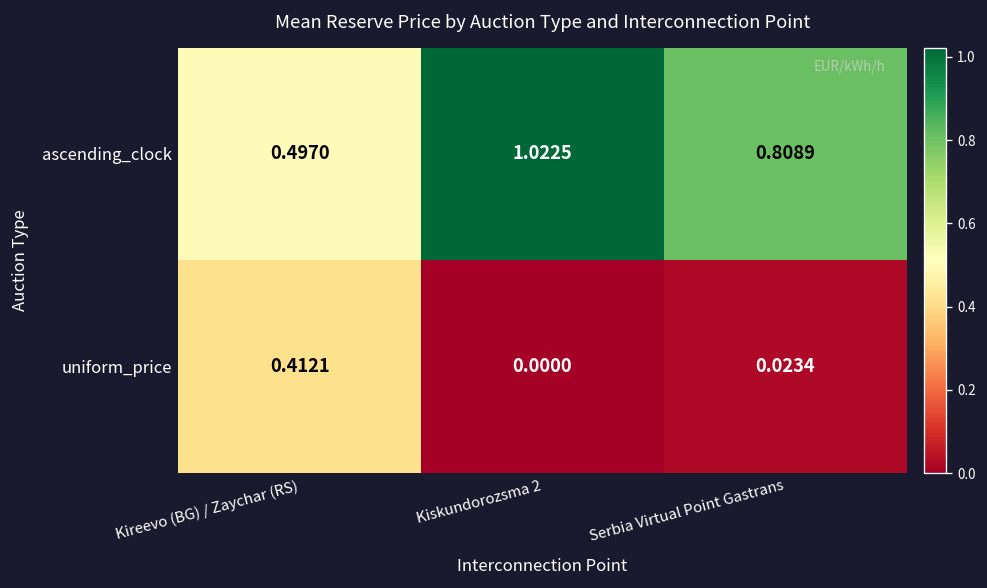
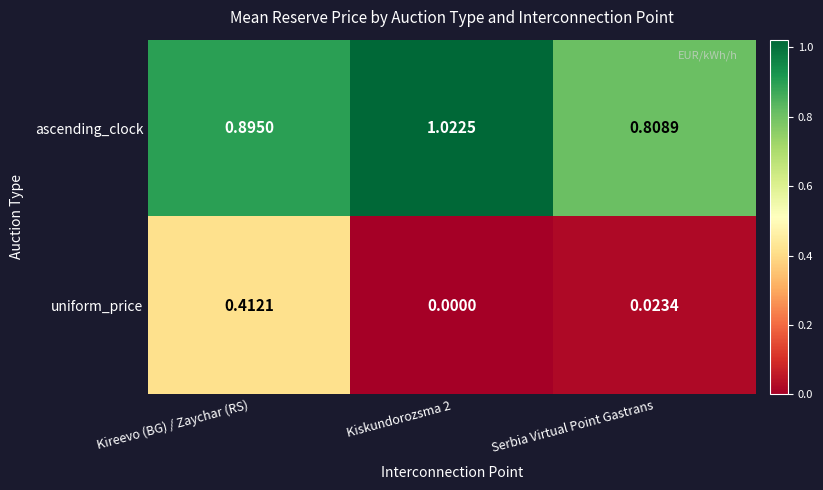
  {
    "ascending_clock": {
-     "Kireevo (BG) / Zaychar (RS)": 0.4970,
+     "Kireevo (BG) / Zaychar (RS)": 0.8950,
      "Kiskundorozsma 2": 1.0225
    },
    "uniform_price": {
      "Kireevo (BG) / Zaychar (RS)": 0.4121,
      "Kiskundorozsma 2": 0.0000,
      "Serbia Virtual Point Gastrans": 0.0234
    }
  }
